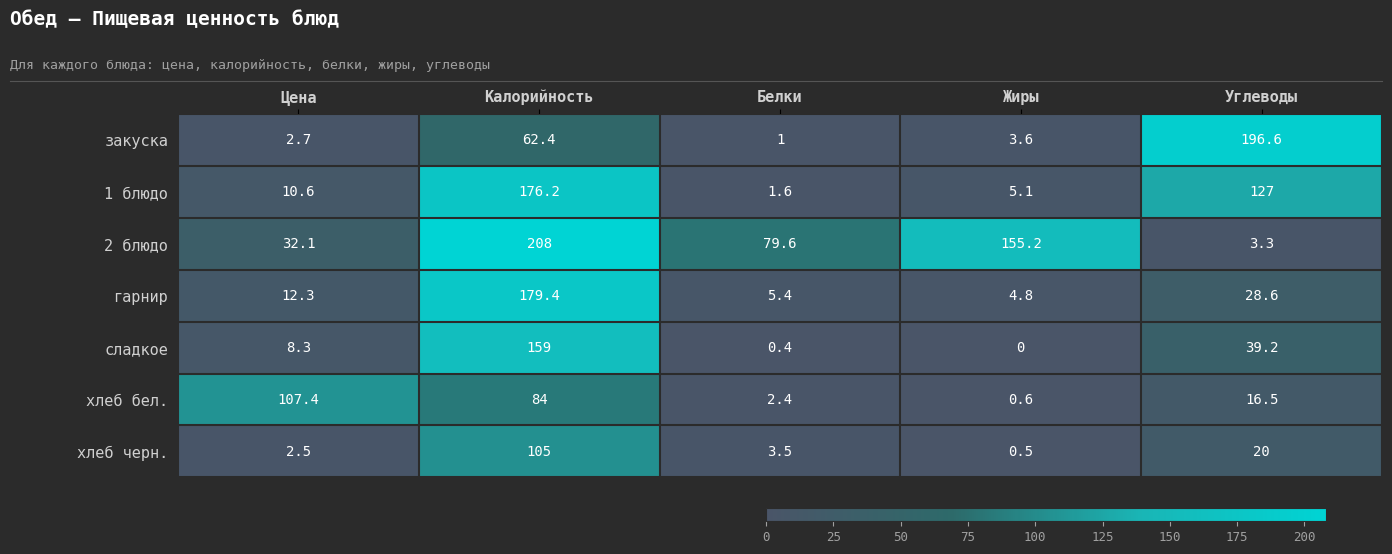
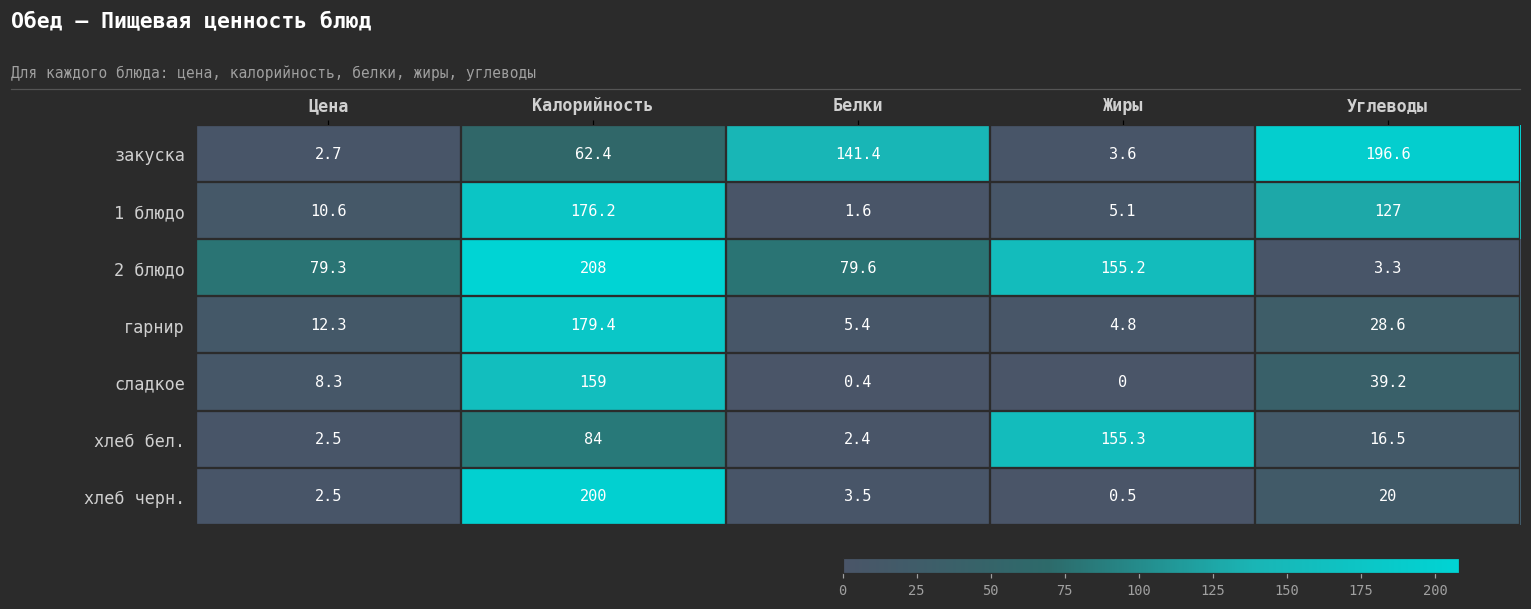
  {
    "закуска": {
      "Цена": 2.7,
      "Калорийность": 62.4,
-     "Белки": 1,
+     "Белки": 141.4,
      "Жиры": 3.6,
      "Углеводы": 196.6
    },
    "1 блюдо": {
      "Цена": 10.6,
      "Калорийность": 176.2,
      "Белки": 1.6,
      "Жиры": 5.1,
      "Углеводы": 127
    },
    "2 блюдо": {
-     "Цена": 32.1,
+     "Цена": 79.3,
      "Калорийность": 208,
      "Белки": 79.6,
      "Жиры": 155.2,
      "Углеводы": 3.3
    },
    "гарнир": {
      "Цена": 12.3,
      "Калорийность": 179.4,
      "Белки": 5.4,
      "Жиры": 4.8,
      "Углеводы": 28.6
    },
    "сладкое": {
      "Цена": 8.3,
      "Калорийность": 159,
      "Белки": 0.4,
      "Жиры": 0,
      "Углеводы": 39.2
    },
    "хлеб бел.": {
-     "Цена": 107.4,
+     "Цена": 2.5,
      "Калорийность": 84,
      "Белки": 2.4,
-     "Жиры": 0.6,
+     "Жиры": 155.3,
      "Углеводы": 16.5
    },
    "хлеб черн.": {
      "Цена": 2.5,
-     "Калорийность": 105,
+     "Калорийность": 200,
      "Белки": 3.5,
      "Жиры": 0.5,
      "Углеводы": 20
    }
  }
